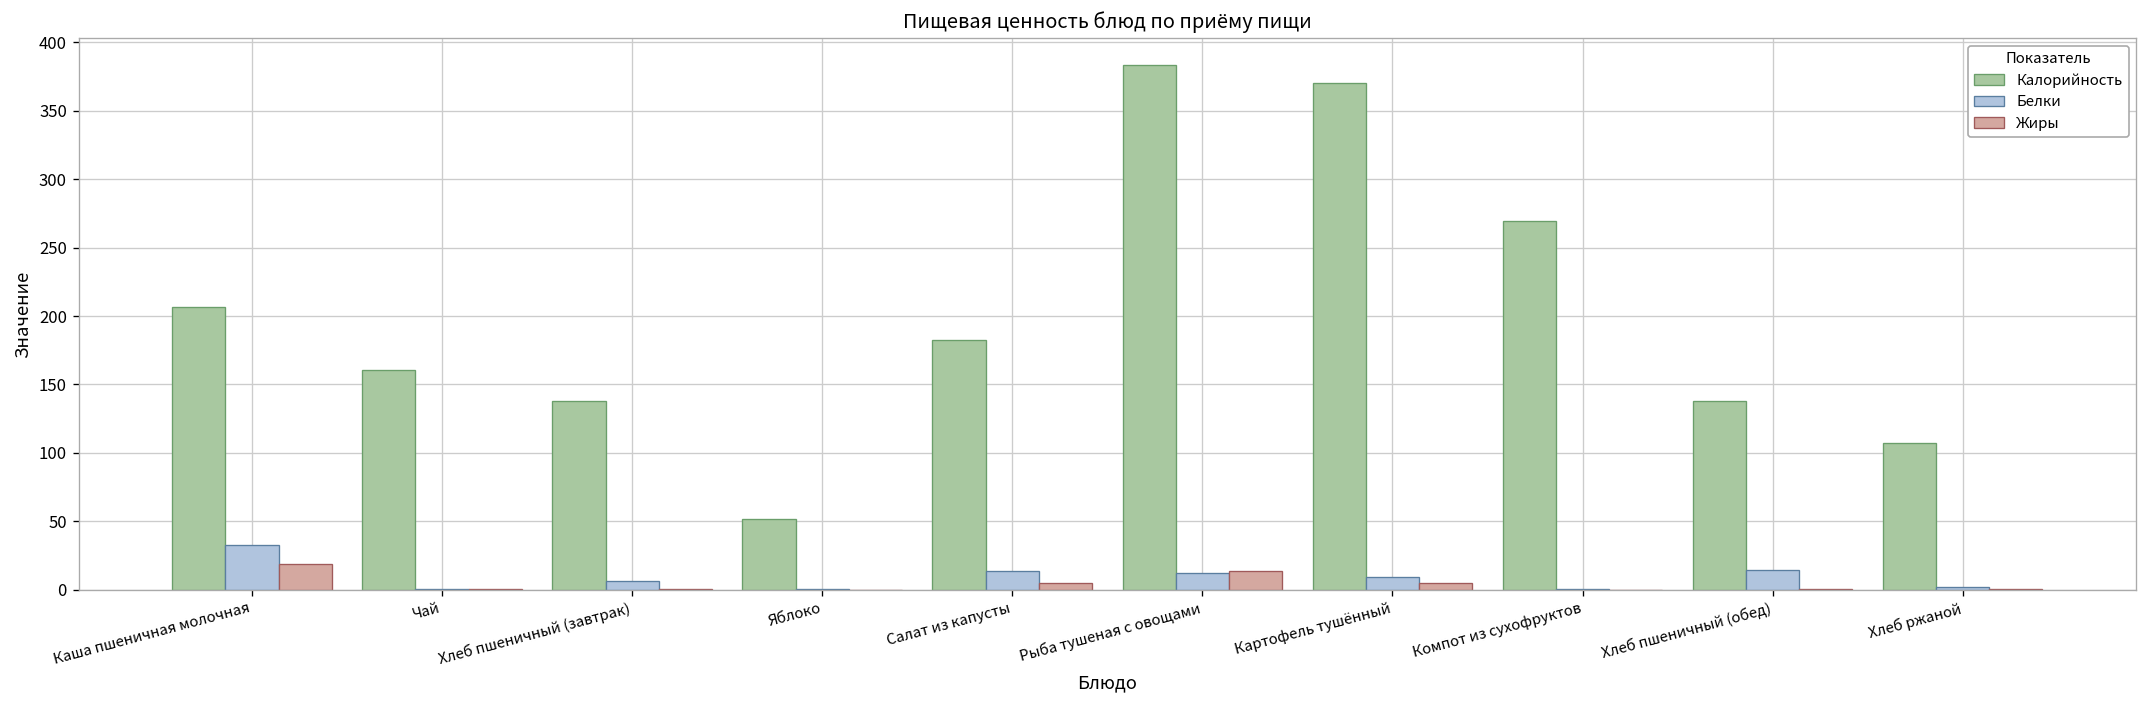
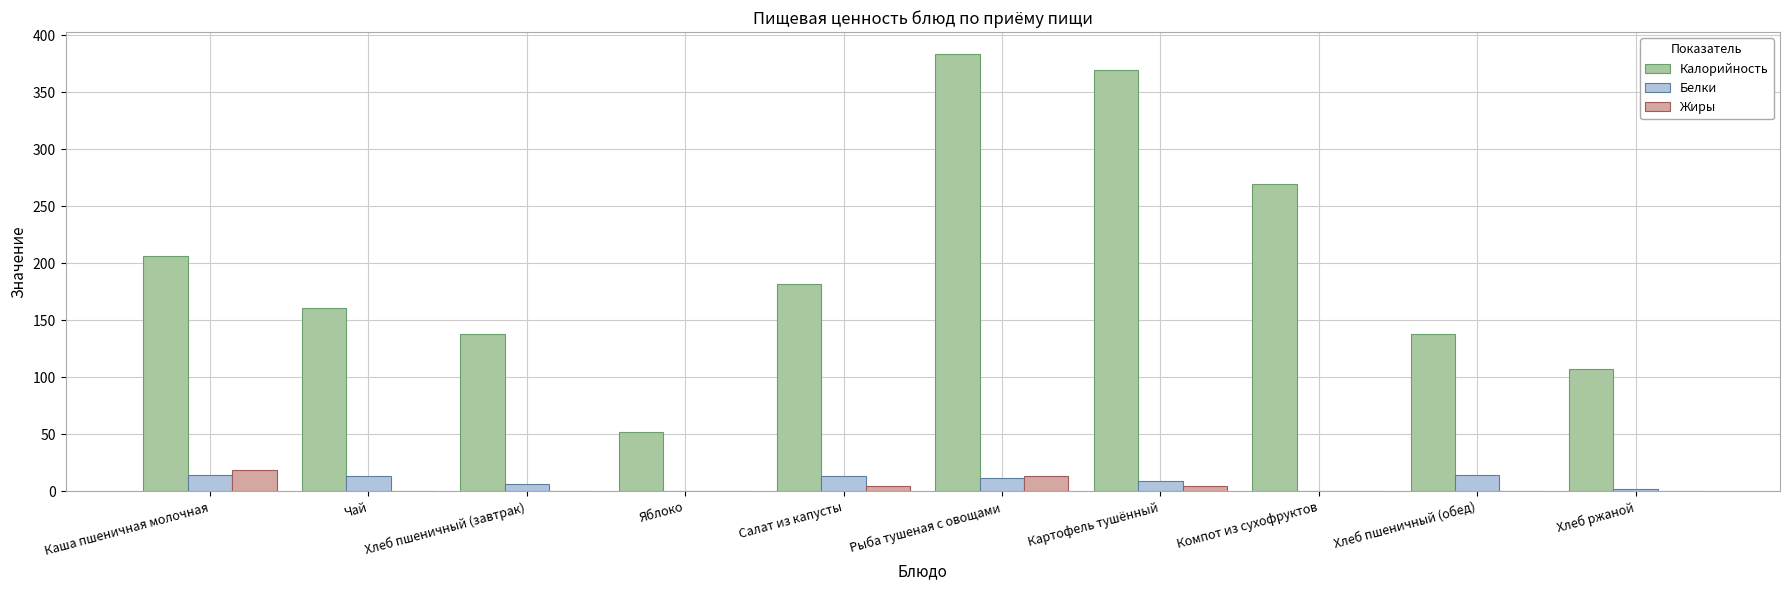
  {
    "Белки": {
-     "Каша пшеничная молочная": 33,
-     "Чай": 0,
+     "Каша пшеничная молочная": 14,
+     "Чай": 13,
      "Хлеб пшеничный (завтрак)": 6,
      "Салат из капусты": 14,
      "Рыба тушеная с овощами": 12,
      "Картофель тушённый": 9,
      "Хлеб пшеничный (обед)": 14,
      "Хлеб ржаной": 2
    }
  }
